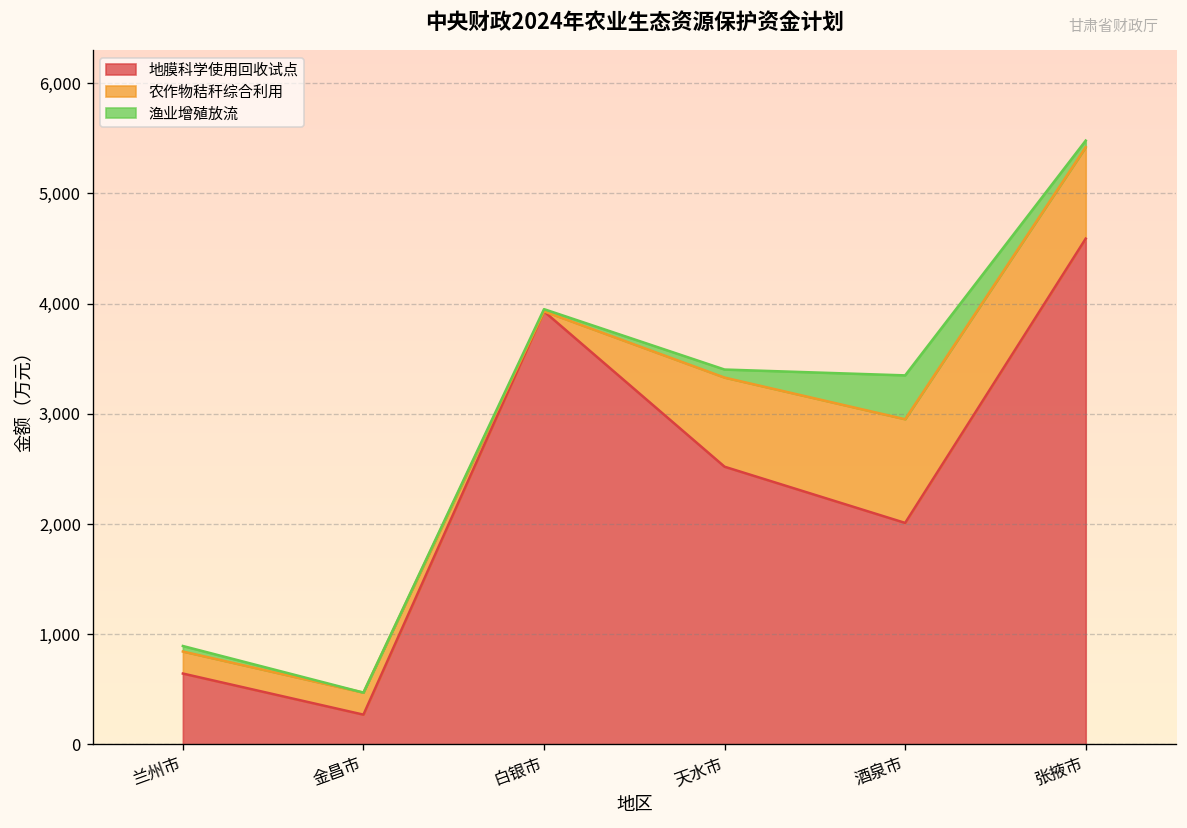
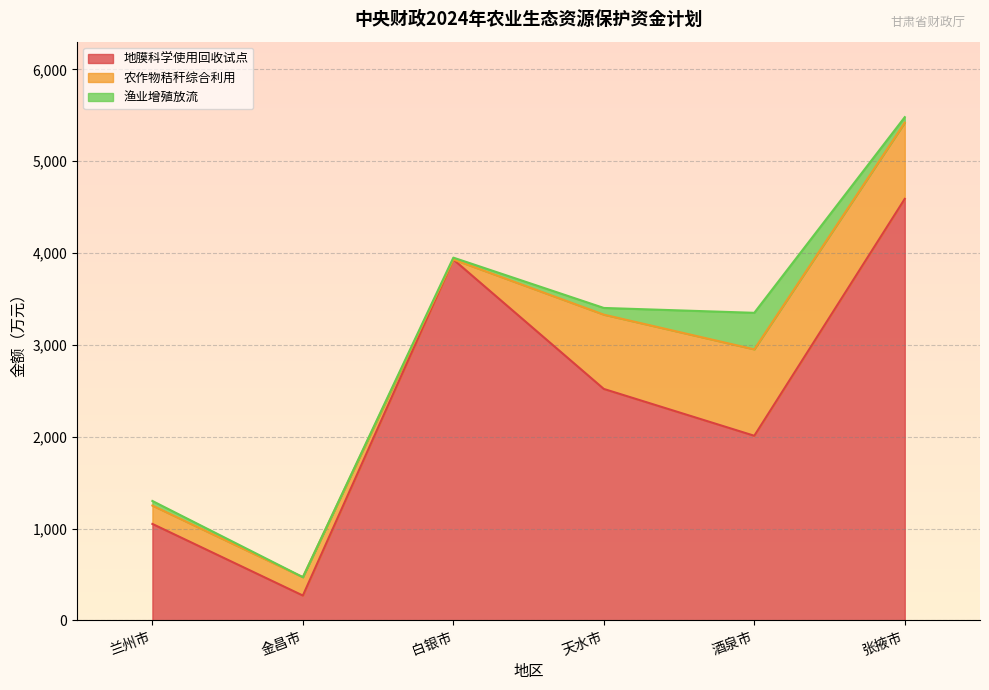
  {
    "地膜科学使用回收试点": {
-     "兰州市": "600",
+     "兰州市": "1,100",
      "金昌市": "300",
      "天水市": "2,500",
      "酒泉市": "2,000",
      "张掖市": "4,600"
    },
    "农作物秸秆综合利用": {
      "兰州市": "200",
      "天水市": "800",
      "酒泉市": "900",
      "张掖市": "800"
    },
    "渔业增殖放流": {
      "兰州市": "100",
      "天水市": "100",
      "酒泉市": "400",
      "张掖市": "100"
    }
  }
